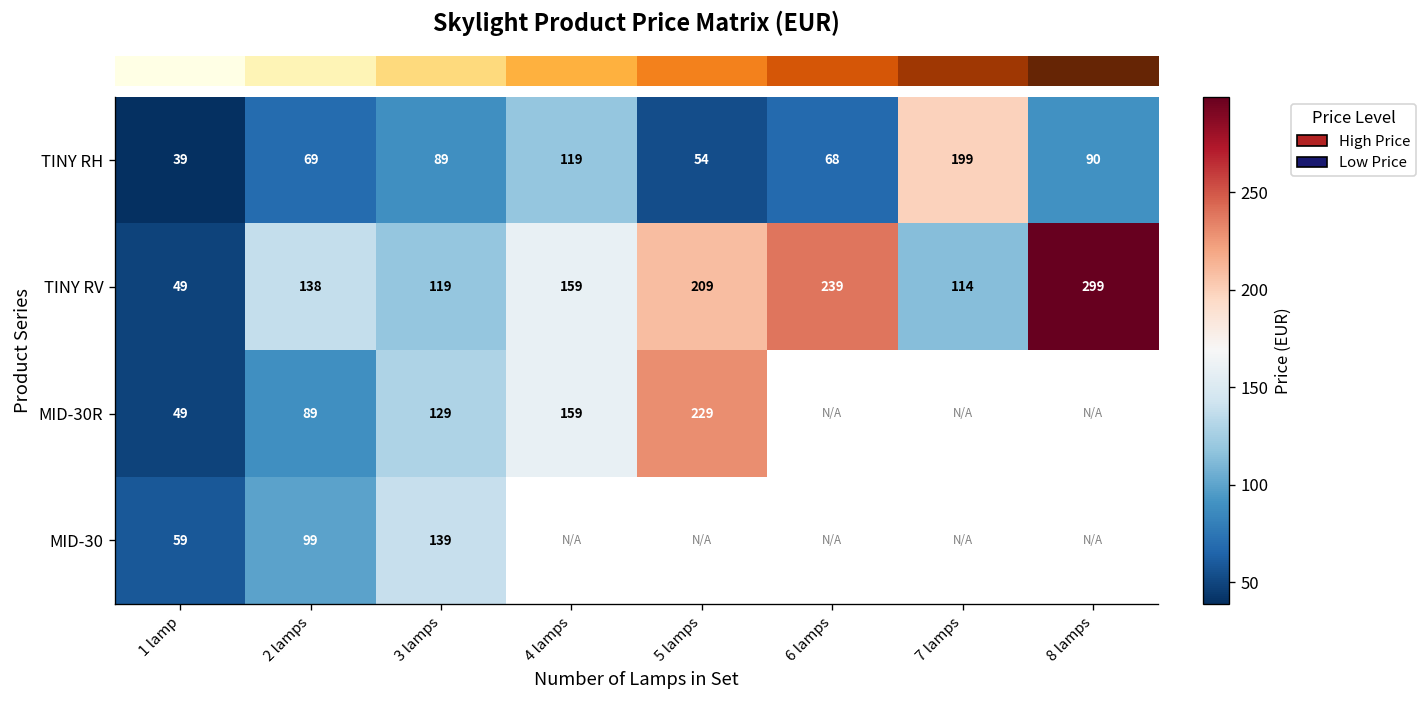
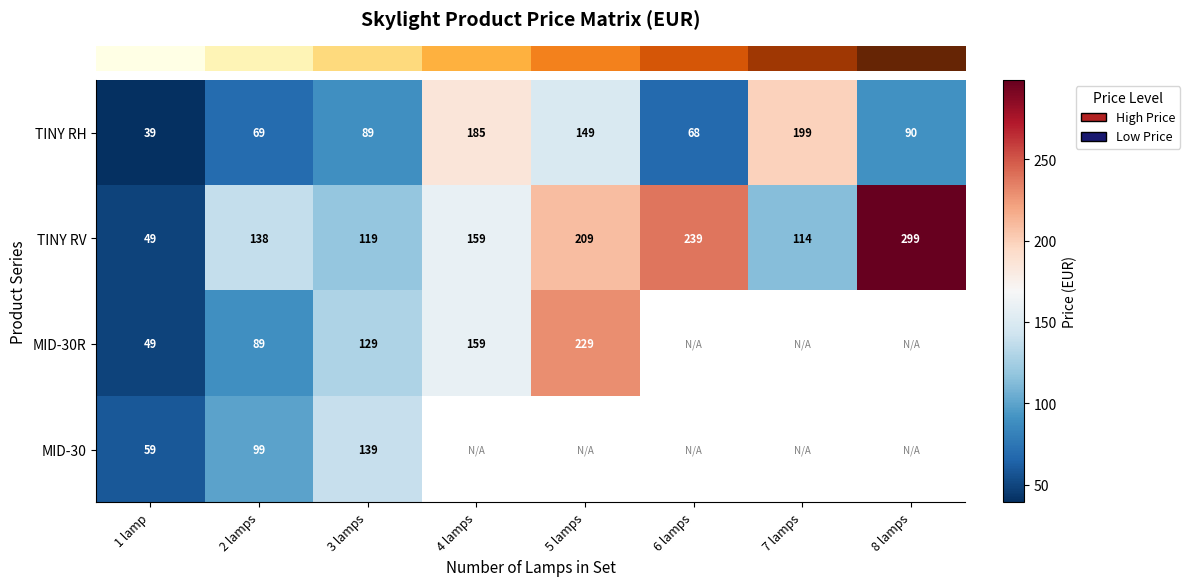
  {
    "TINY RH": {
      "1 lamp": 39,
      "2 lamps": 69,
      "3 lamps": 89,
-     "4 lamps": 119,
-     "5 lamps": 54,
+     "4 lamps": 185,
+     "5 lamps": 149,
      "6 lamps": 68,
      "7 lamps": 199,
      "8 lamps": 90
    },
    "TINY RV": {
      "1 lamp": 49,
      "2 lamps": 138,
      "3 lamps": 119,
      "4 lamps": 159,
      "5 lamps": 209,
      "6 lamps": 239,
      "7 lamps": 114,
      "8 lamps": 299
    },
    "MID-30R": {
      "1 lamp": 49,
      "2 lamps": 89,
      "3 lamps": 129,
      "4 lamps": 159,
      "5 lamps": 229
    },
    "MID-30": {
      "1 lamp": 59,
      "2 lamps": 99,
      "3 lamps": 139
    }
  }
